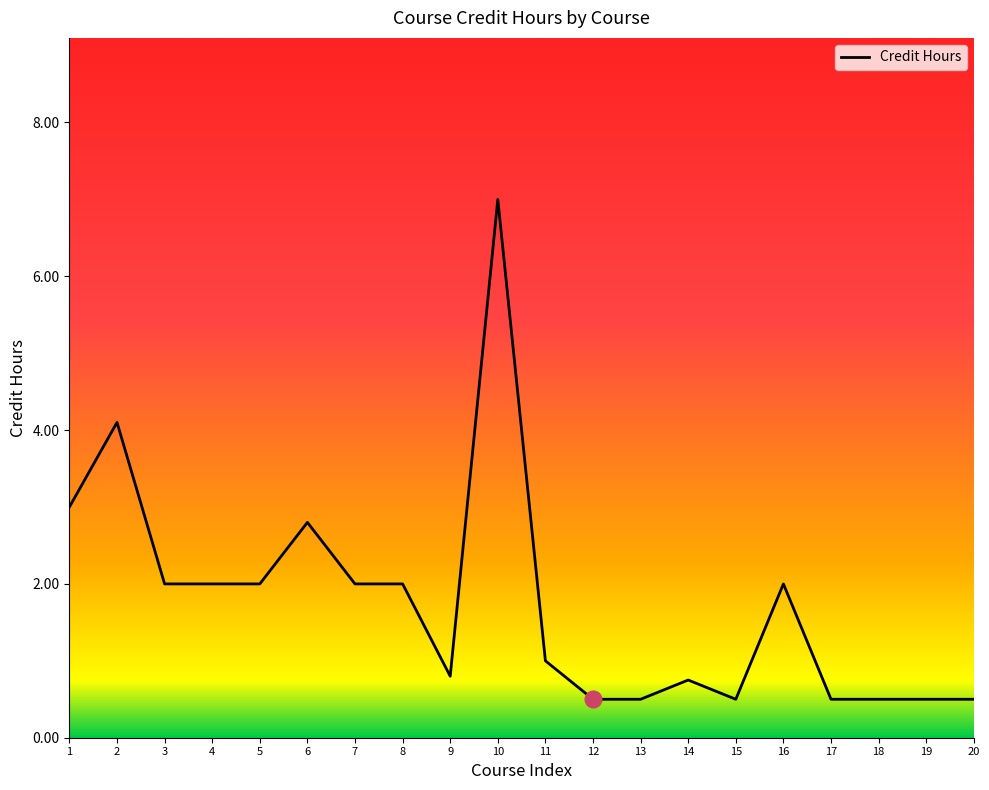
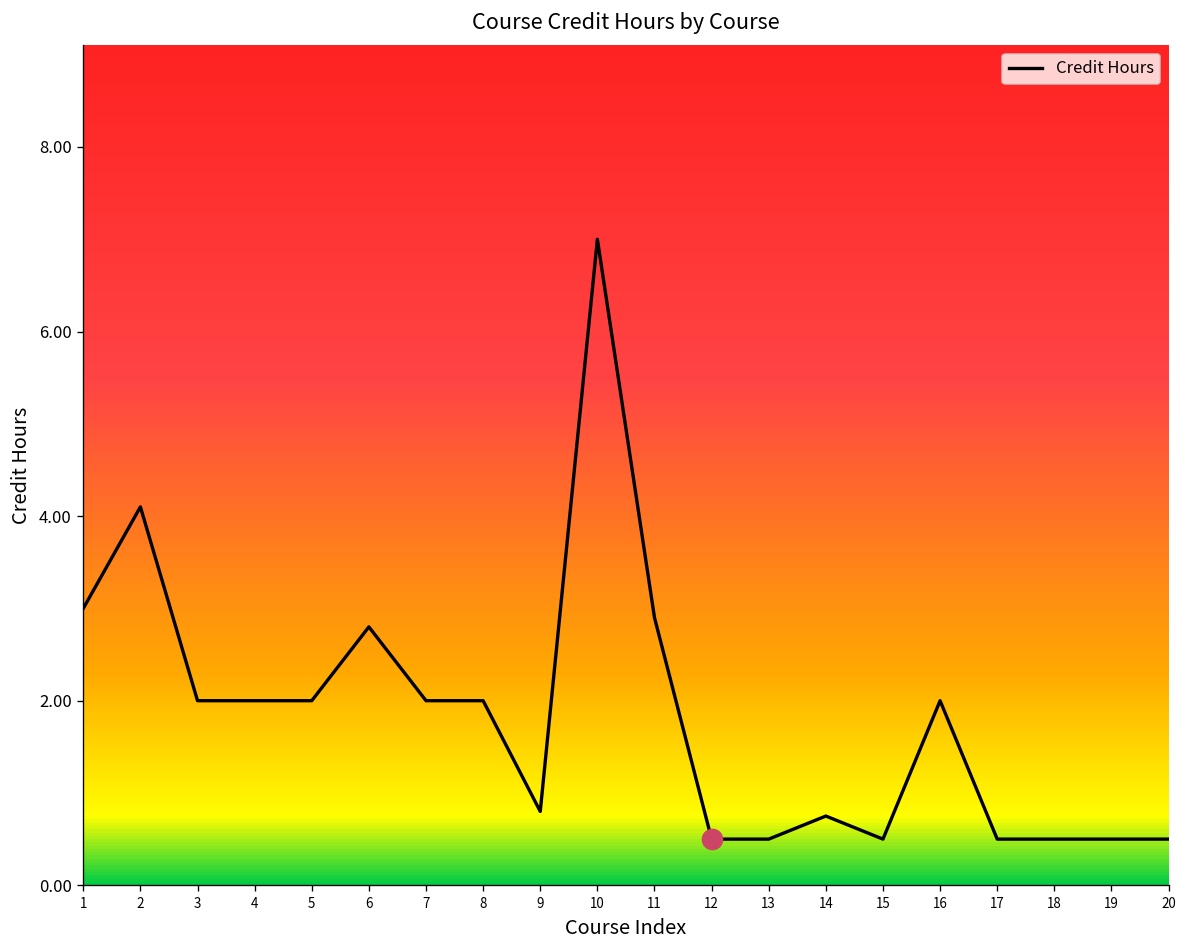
  {
    "Credit Hours": {
      "1": 3.0,
      "2": 4.1,
      "3": 2.0,
      "4": 2.0,
      "5": 2.0,
      "6": 2.8,
      "7": 2.0,
      "8": 2.0,
      "9": 0.8,
      "10": 7.0,
-     "11": 1.0,
+     "11": 2.9,
      "13": 0.5,
      "14": 0.8,
      "15": 0.5,
      "16": 2.0,
      "17": 0.5,
      "18": 0.5,
      "19": 0.5,
      "20": 0.5
    }
  }
